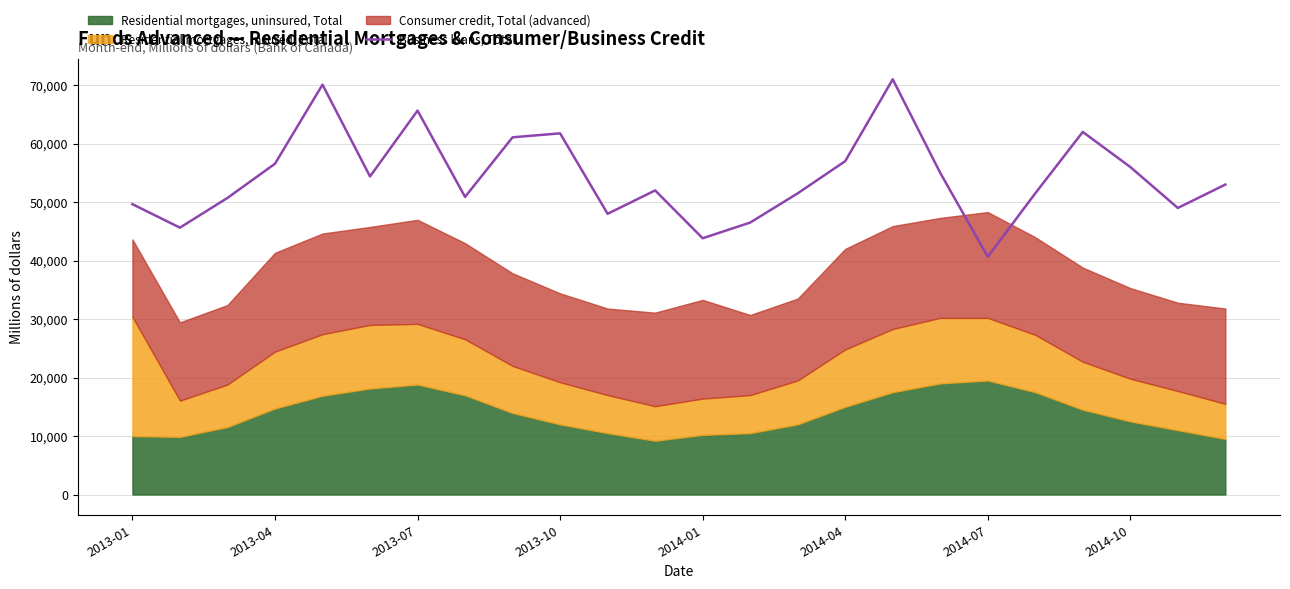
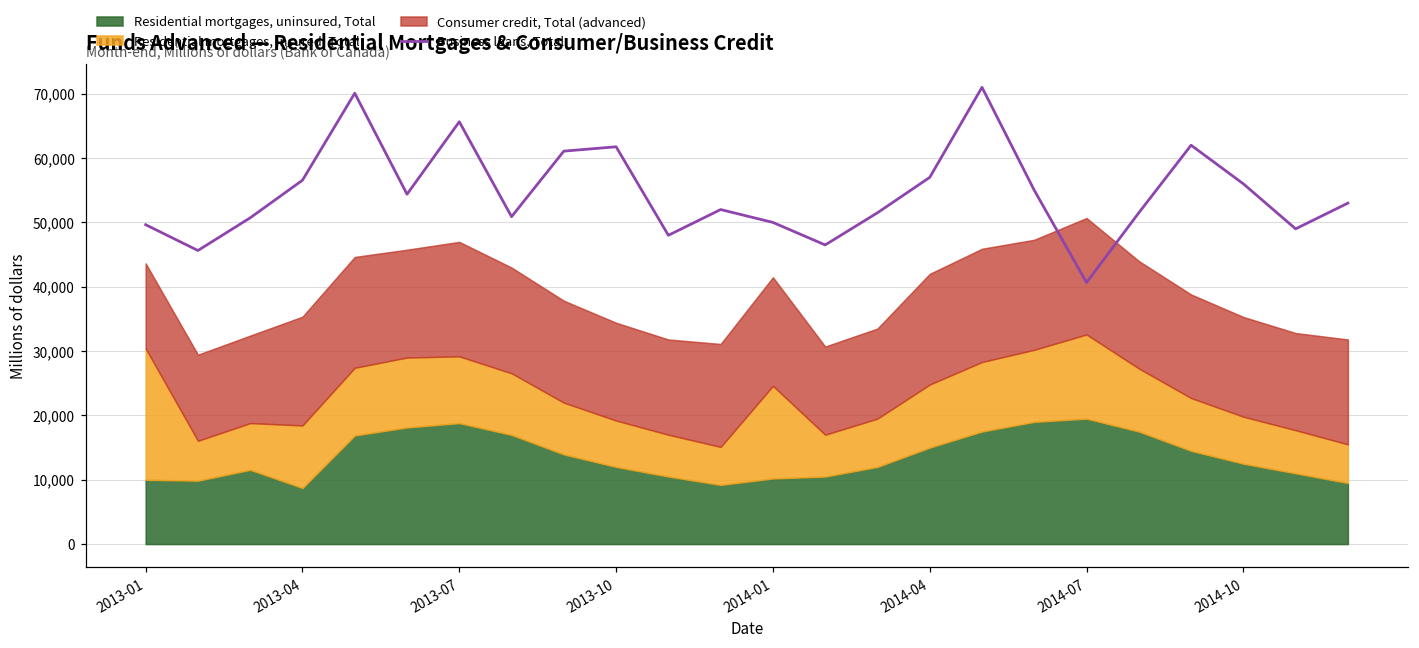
  {
    "Business loans, Total": {
      "2013-01": "50,000",
      "2013-04": "57,000",
      "2013-07": "66,000",
      "2013-10": "62,000",
-     "2014-01": "44,000",
+     "2014-01": "50,000",
      "2014-04": "57,000",
      "2014-07": "41,000",
      "2014-10": "56,000"
    },
    "Residential mortgages, uninsured, Total": {
      "2013-01": "10,000",
-     "2013-04": "15,000",
+     "2013-04": "9,000",
      "2013-07": "19,000",
      "2013-10": "12,000",
      "2014-01": "10,000",
      "2014-04": "15,000",
      "2014-07": "20,000",
      "2014-10": "13,000"
    },
    "Residential mortgages, insured, Total": {
      "2013-01": "20,000",
      "2013-04": "10,000",
      "2013-07": "10,000",
      "2013-10": "7,000",
-     "2014-01": "6,000",
+     "2014-01": "14,000",
      "2014-04": "10,000",
-     "2014-07": "11,000",
+     "2014-07": "13,000",
      "2014-10": "7,000"
    },
    "Consumer credit, Total (advanced)": {
      "2013-01": "13,000",
      "2013-04": "17,000",
      "2013-07": "18,000",
      "2013-10": "15,000",
      "2014-01": "17,000",
      "2014-04": "17,000",
      "2014-07": "18,000",
      "2014-10": "16,000"
    }
  }
